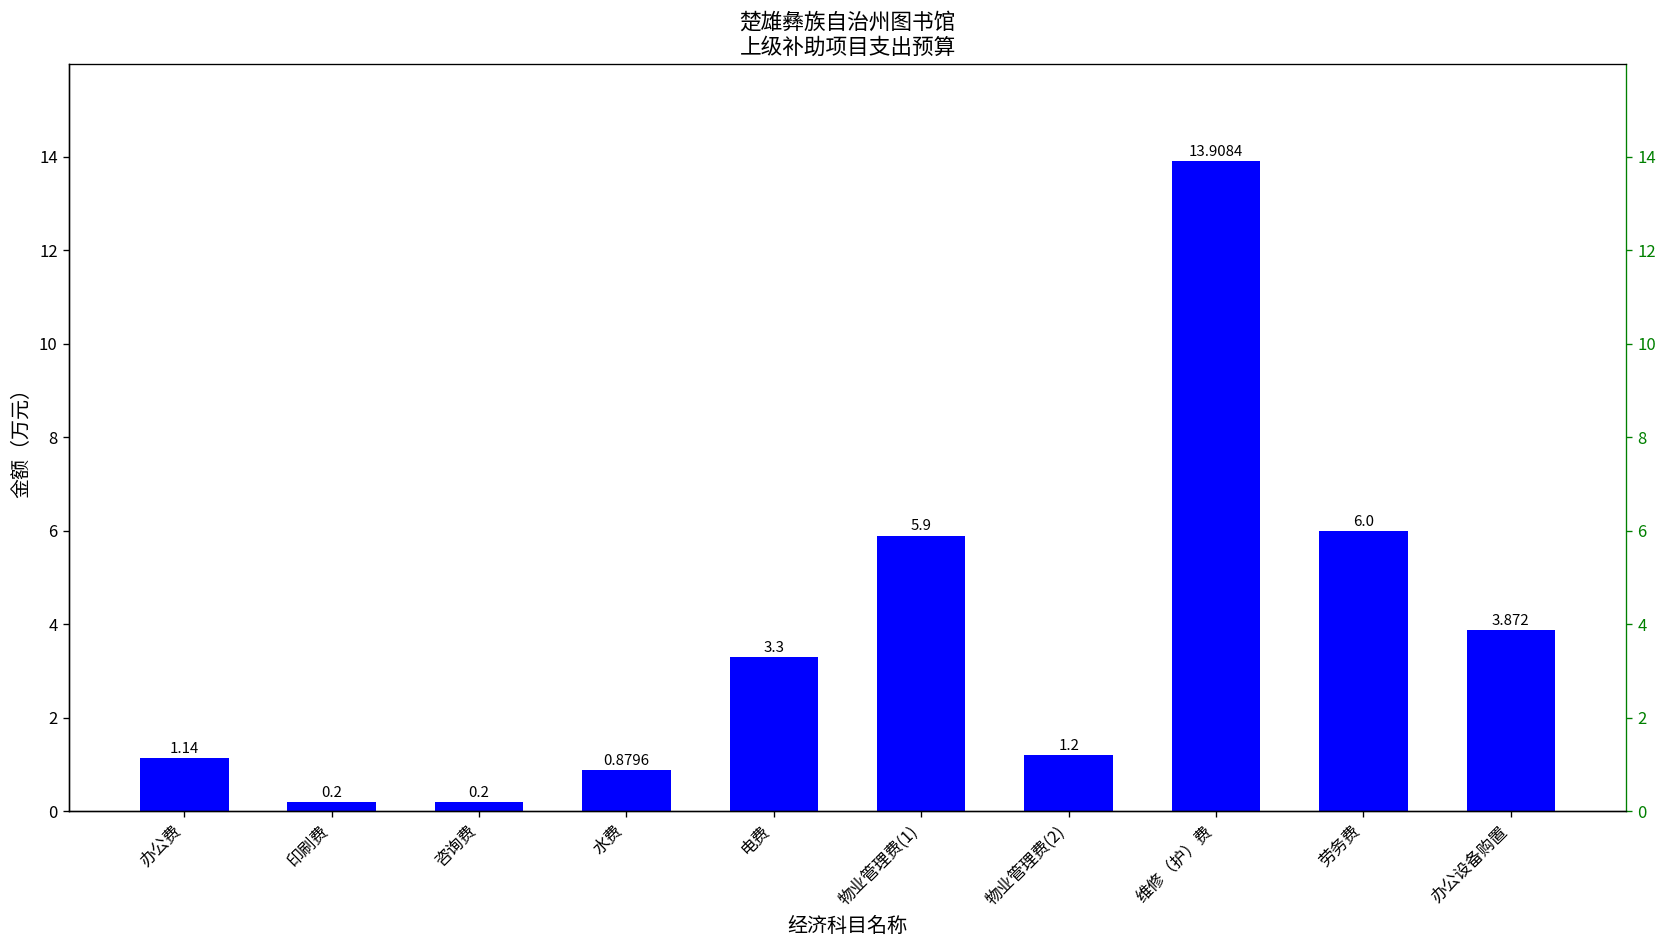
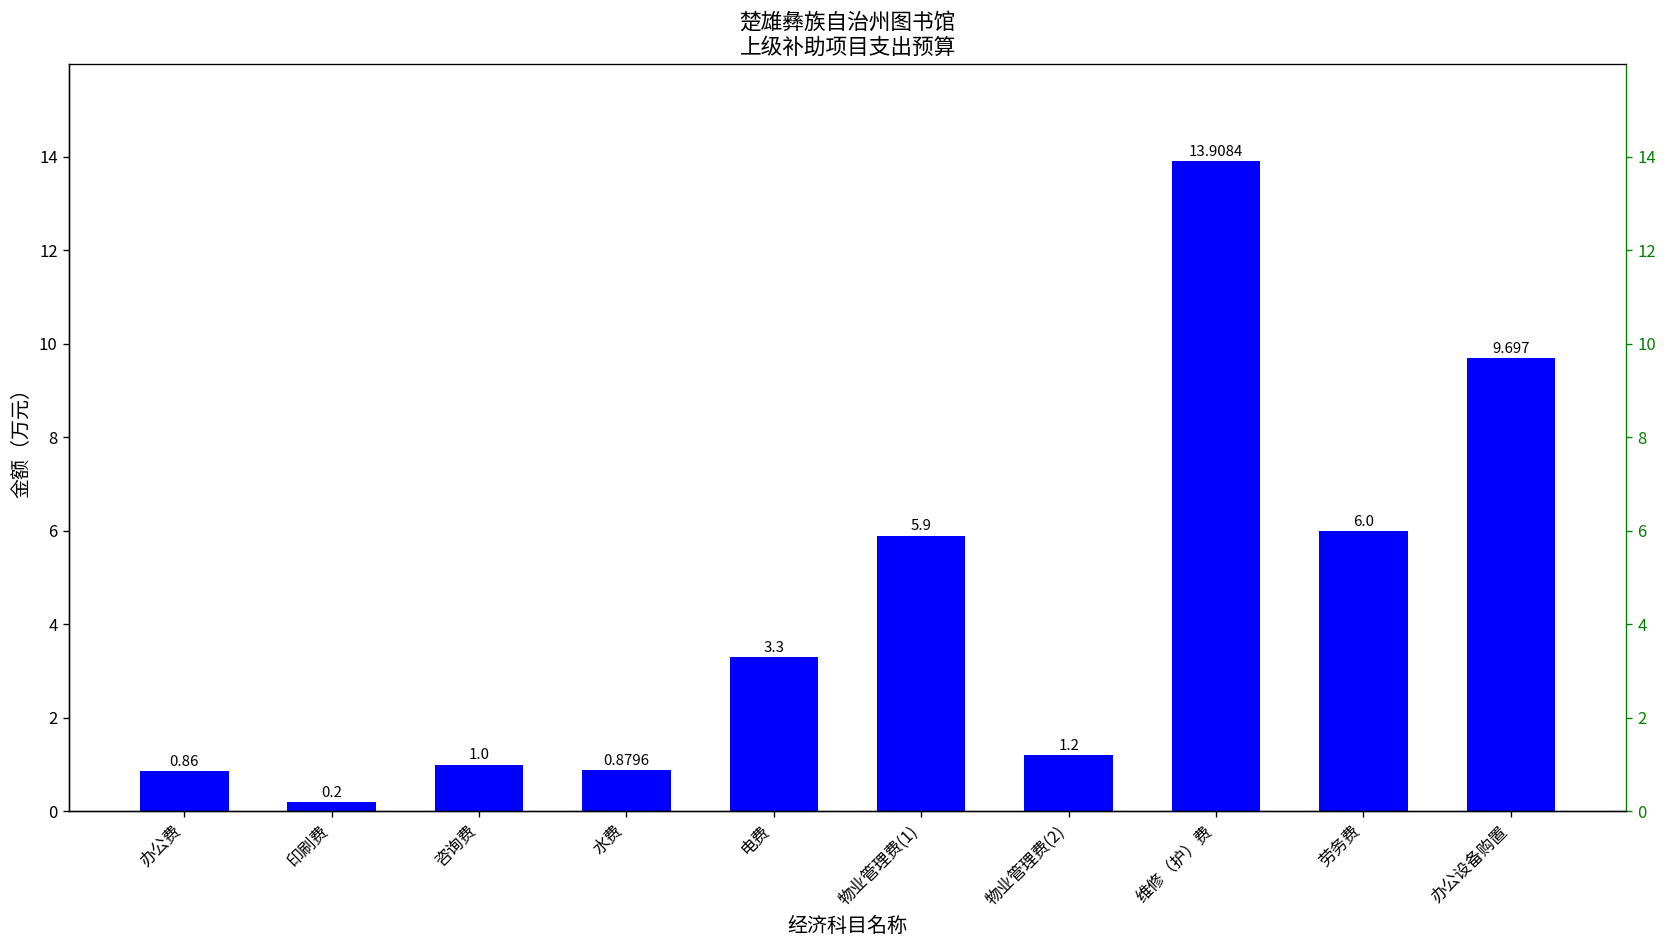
  {
-   "办公费": 1.14,
+   "办公费": 0.86,
    "印刷费": 0.2,
-   "咨询费": 0.2,
+   "咨询费": 1.0,
    "水费": 0.8796,
    "电费": 3.3,
    "物业管理费(1)": 5.9,
    "物业管理费(2)": 1.2,
    "维修（护）费": 13.9084,
    "劳务费": 6.0,
-   "办公设备购置": 3.872
+   "办公设备购置": 9.697
  }
